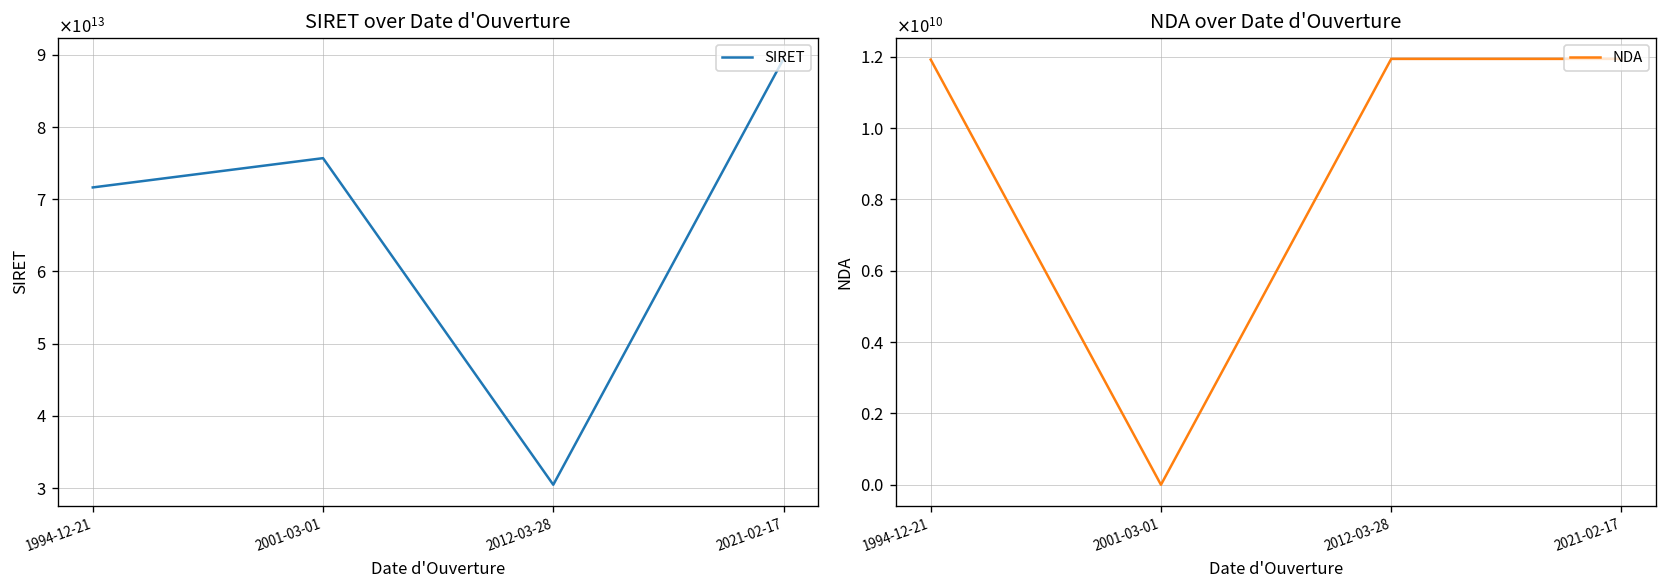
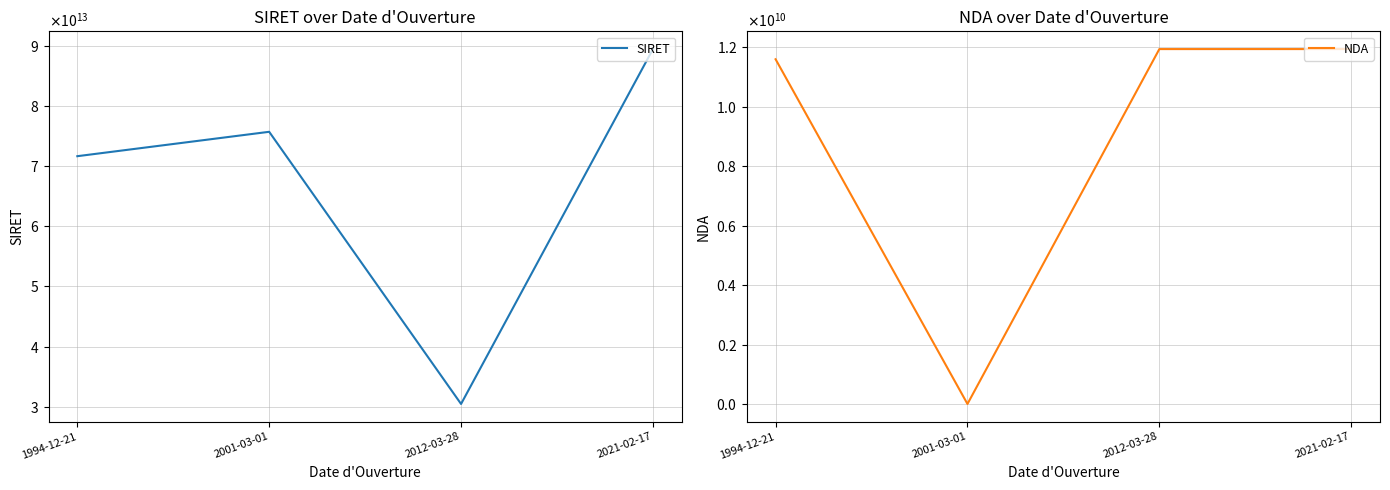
  {
    "SIRET over Date d'Ouverture": {
      "1994-12-21": 72000000000000,
      "2001-03-01": 76000000000000,
      "2012-03-28": 30000000000000
    },
    "NDA over Date d'Ouverture": {
-     "1994-12-21": 11900000000,
+     "1994-12-21": 11600000000,
      "2001-03-01": 0,
      "2012-03-28": 11900000000
    }
  }
